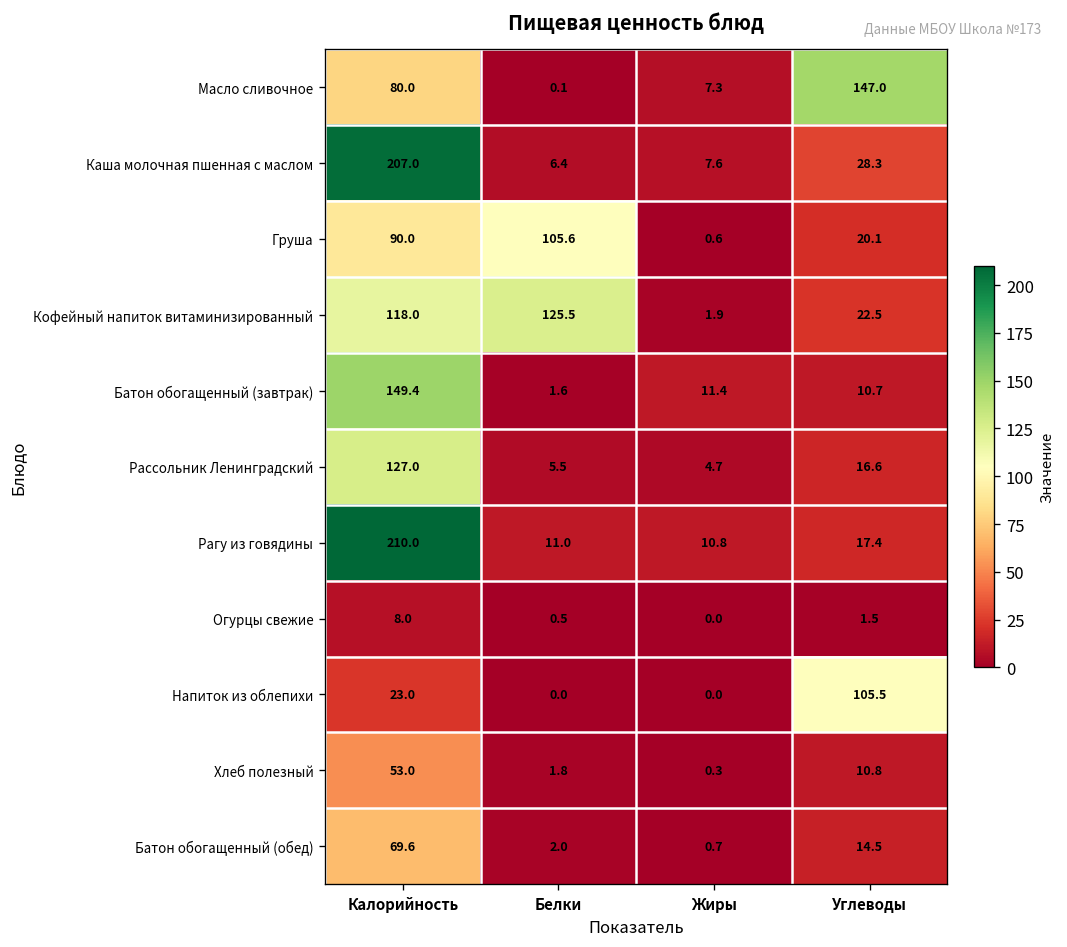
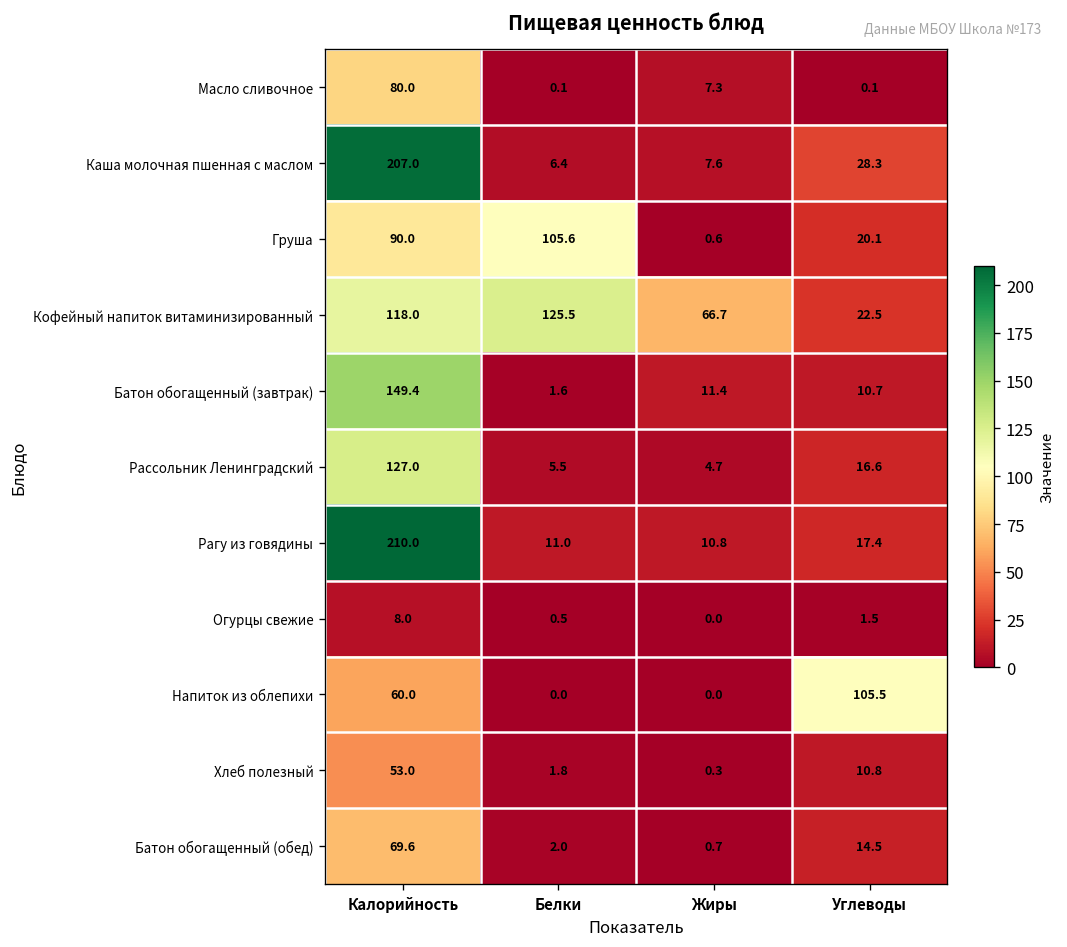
  {
    "Масло сливочное": {
      "Калорийность": 80.0,
      "Белки": 0.1,
      "Жиры": 7.3,
-     "Углеводы": 147.0
+     "Углеводы": 0.1
    },
    "Каша молочная пшенная с маслом": {
      "Калорийность": 207.0,
      "Белки": 6.4,
      "Жиры": 7.6,
      "Углеводы": 28.3
    },
    "Груша": {
      "Калорийность": 90.0,
      "Белки": 105.6,
      "Жиры": 0.6,
      "Углеводы": 20.1
    },
    "Кофейный напиток витаминизированный": {
      "Калорийность": 118.0,
      "Белки": 125.5,
-     "Жиры": 1.9,
+     "Жиры": 66.7,
      "Углеводы": 22.5
    },
    "Батон обогащенный (завтрак)": {
      "Калорийность": 149.4,
      "Белки": 1.6,
      "Жиры": 11.4,
      "Углеводы": 10.7
    },
    "Рассольник Ленинградский": {
      "Калорийность": 127.0,
      "Белки": 5.5,
      "Жиры": 4.7,
      "Углеводы": 16.6
    },
    "Рагу из говядины": {
      "Калорийность": 210.0,
      "Белки": 11.0,
      "Жиры": 10.8,
      "Углеводы": 17.4
    },
    "Огурцы свежие": {
      "Калорийность": 8.0,
      "Белки": 0.5,
      "Жиры": 0.0,
      "Углеводы": 1.5
    },
    "Напиток из облепихи": {
-     "Калорийность": 23.0,
+     "Калорийность": 60.0,
      "Белки": 0.0,
      "Жиры": 0.0,
      "Углеводы": 105.5
    },
    "Хлеб полезный": {
      "Калорийность": 53.0,
      "Белки": 1.8,
      "Жиры": 0.3,
      "Углеводы": 10.8
    },
    "Батон обогащенный (обед)": {
      "Калорийность": 69.6,
      "Белки": 2.0,
      "Жиры": 0.7,
      "Углеводы": 14.5
    }
  }
